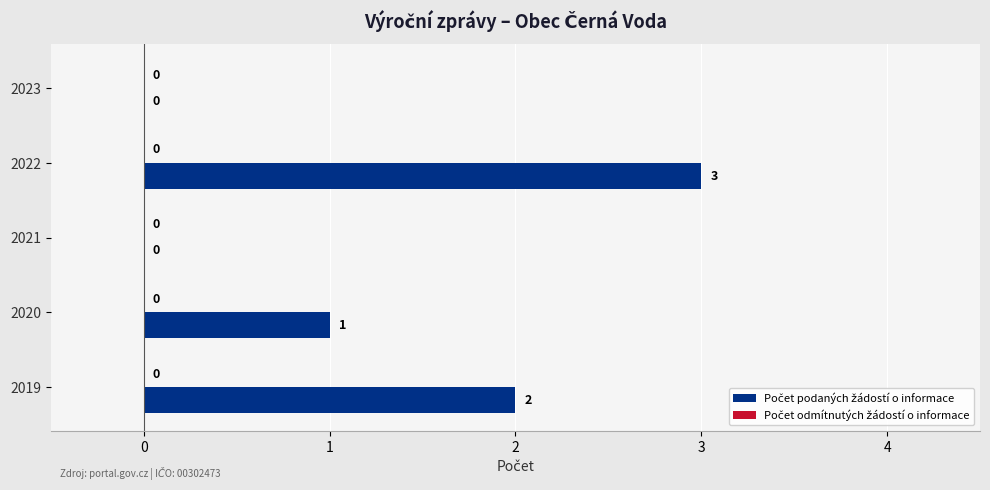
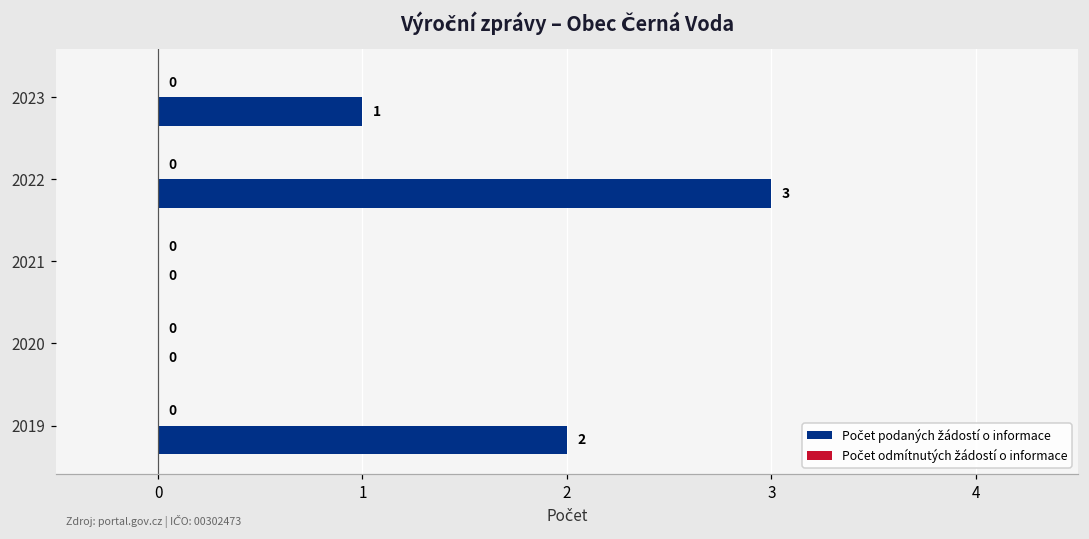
  {
    "Počet podaných žádostí o informace": {
-     "2023": 0,
+     "2023": 1,
      "2022": 3,
      "2021": 0,
-     "2020": 1,
+     "2020": 0,
      "2019": 2
    },
    "Počet odmítnutých žádostí o informace": {
      "2023": 0,
      "2022": 0,
      "2021": 0,
      "2020": 0,
      "2019": 0
    }
  }
